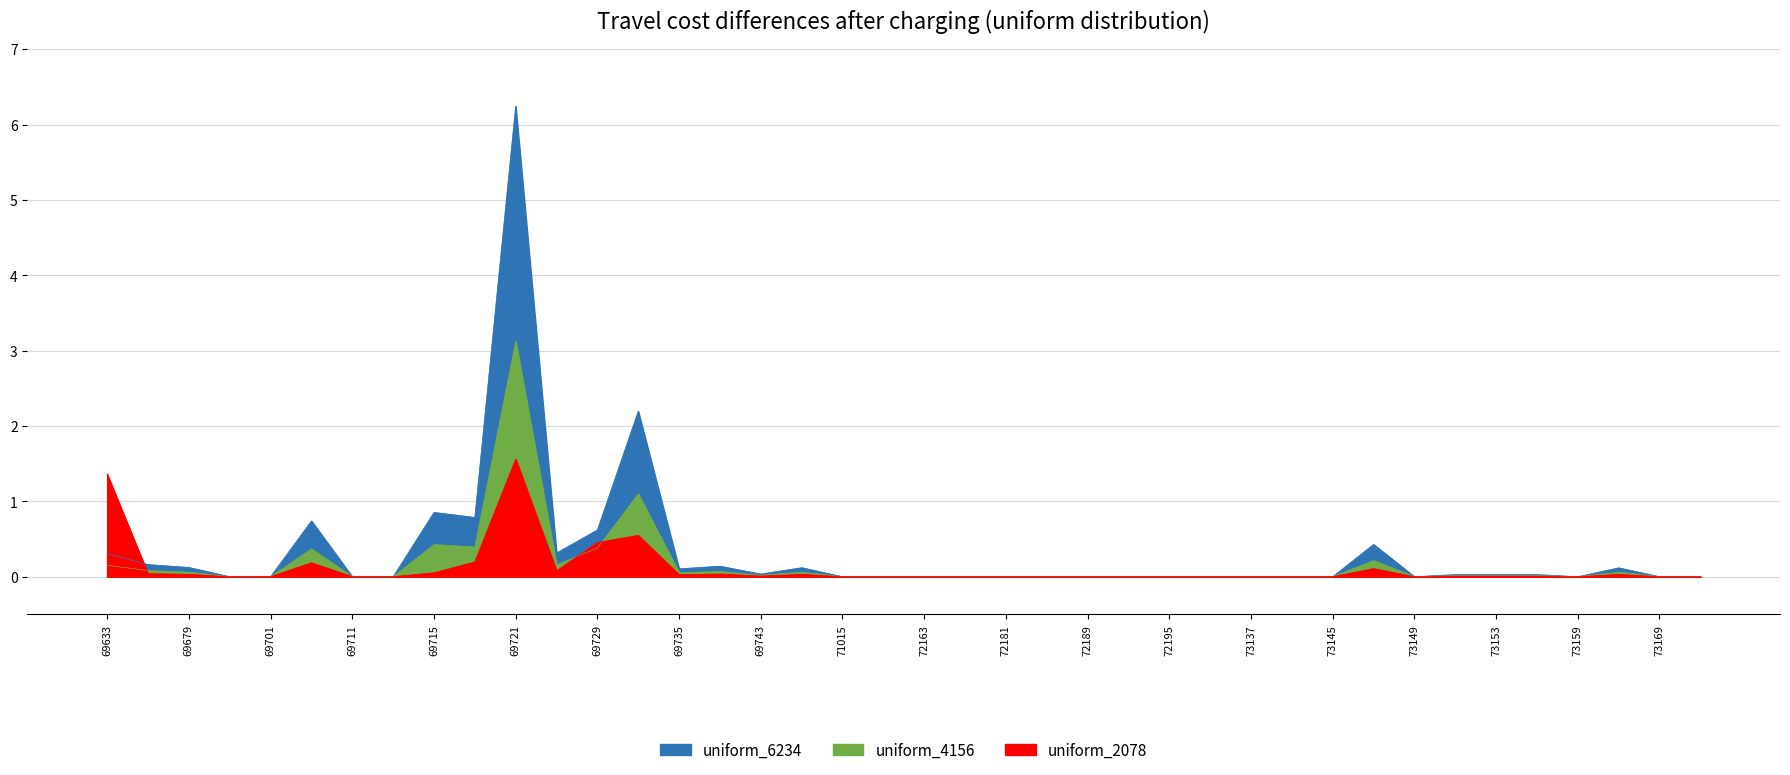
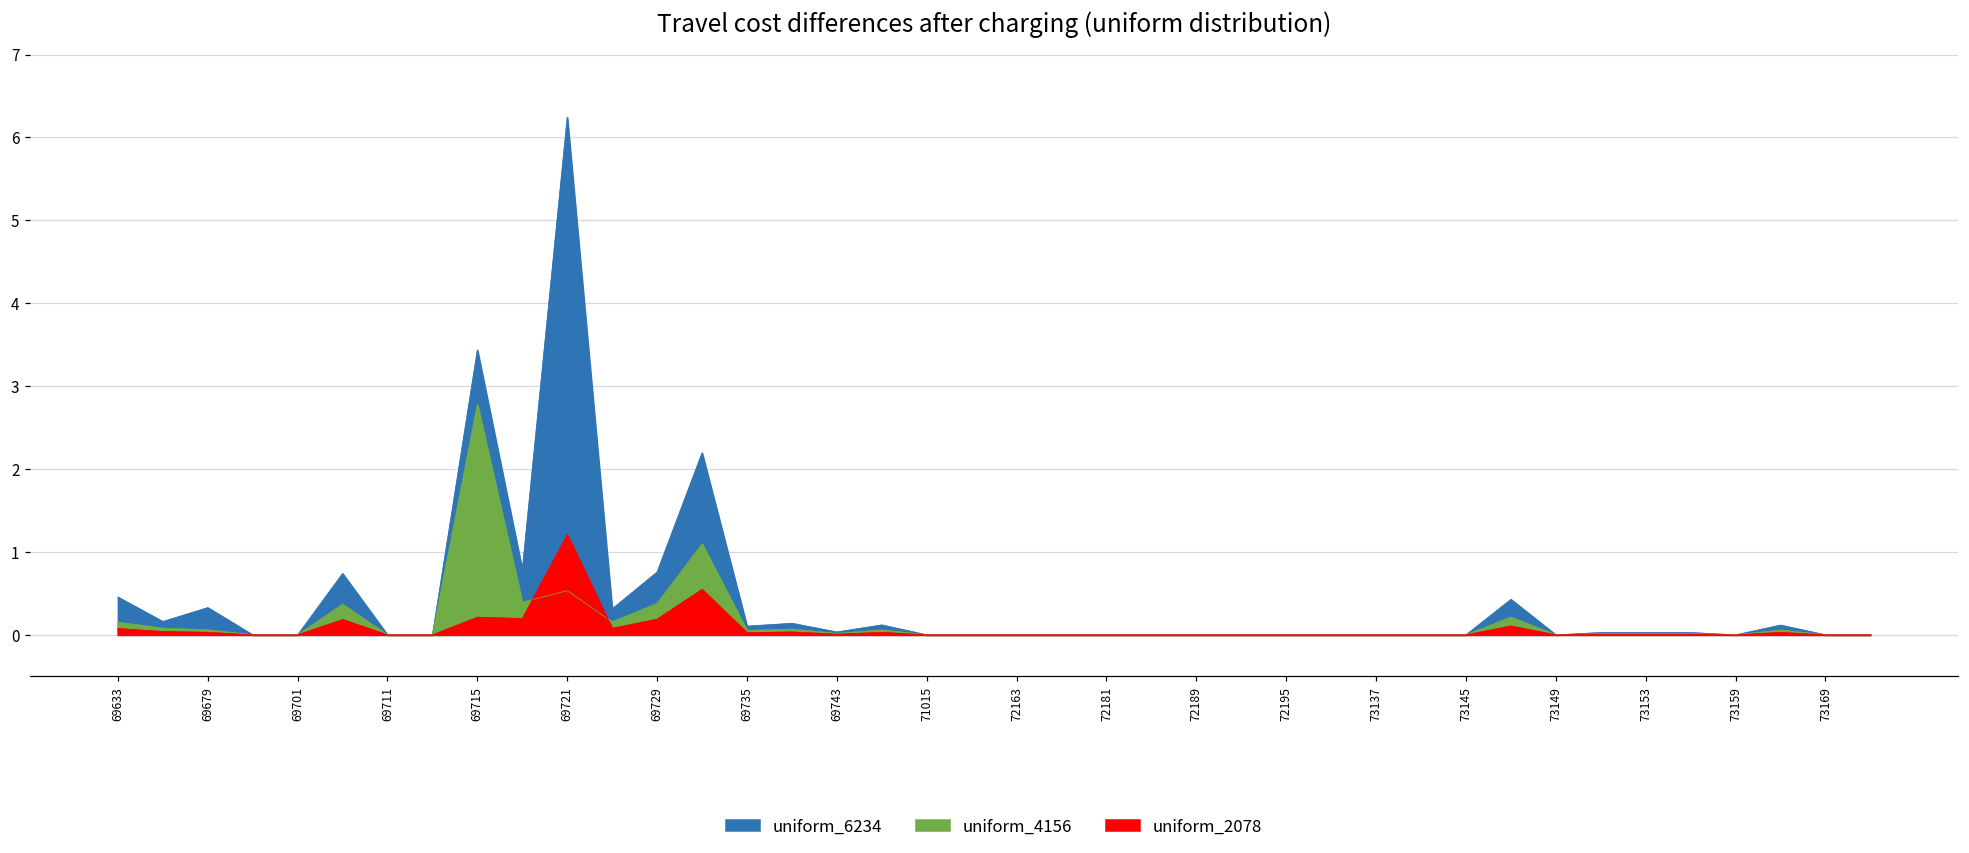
  {
    "uniform_6234": {
-     "69633": 0.3,
-     "69679": 0.1,
-     "69715": 0.9,
+     "69633": 0.5,
+     "69679": 0.3,
+     "69715": 3.4,
      "69721": 6.2,
-     "69729": 0.6,
+     "69729": 0.8,
      "69735": 0.1
    },
    "uniform_4156": {
      "69633": 0.2,
-     "69715": 0.4,
-     "69721": 3.1,
+     "69715": 2.8,
+     "69721": 0.5,
      "69729": 0.4
    },
    "uniform_2078": {
-     "69633": 1.4,
-     "69715": 0.1,
-     "69721": 1.6,
-     "69729": 0.5
+     "69633": 0.1,
+     "69715": 0.2,
+     "69721": 1.2,
+     "69729": 0.2
    }
  }
